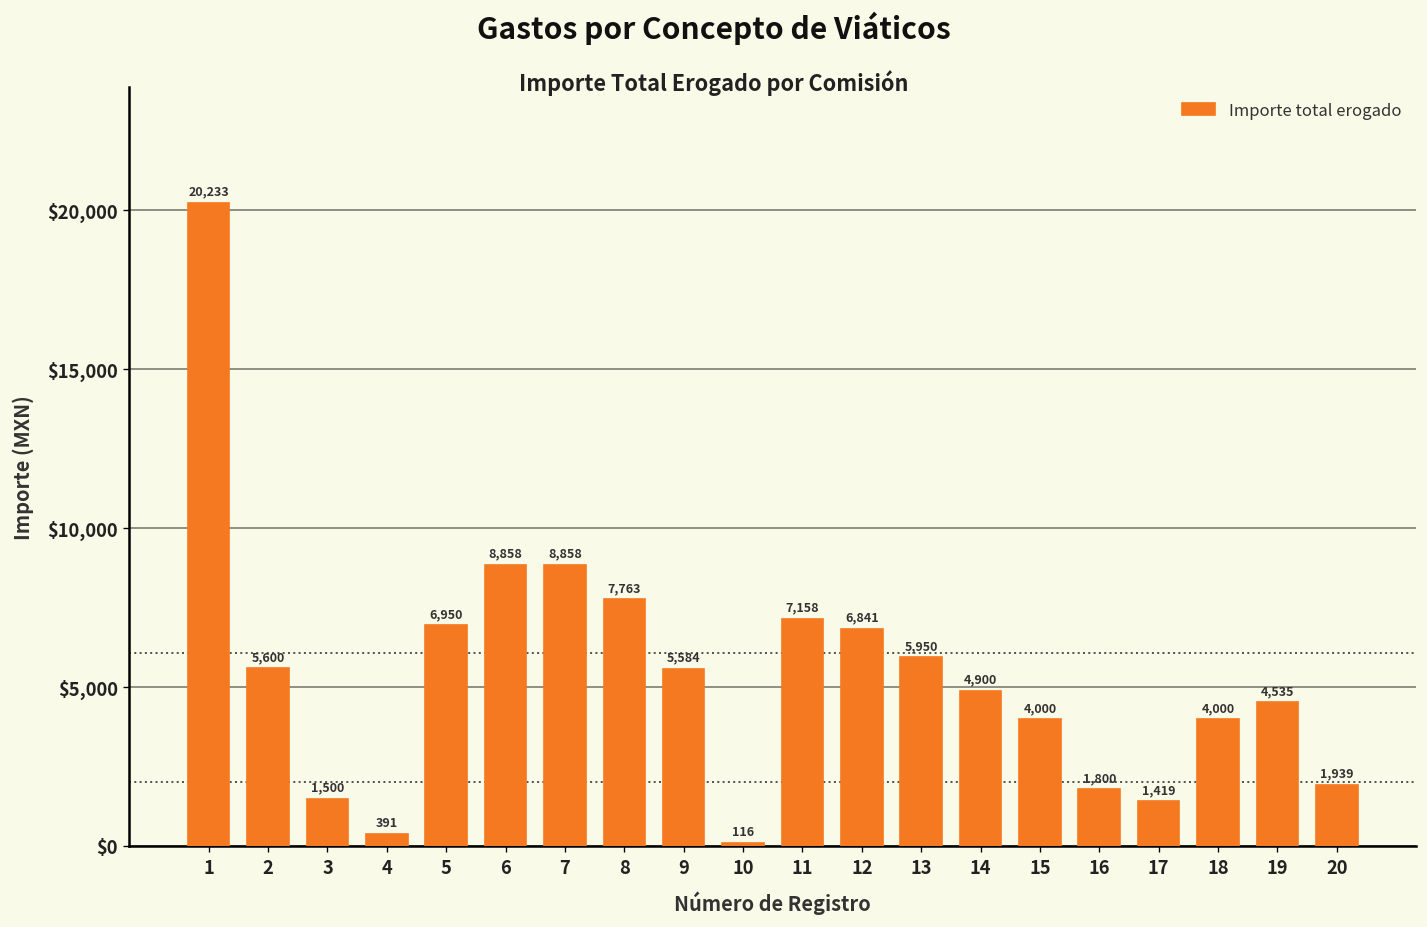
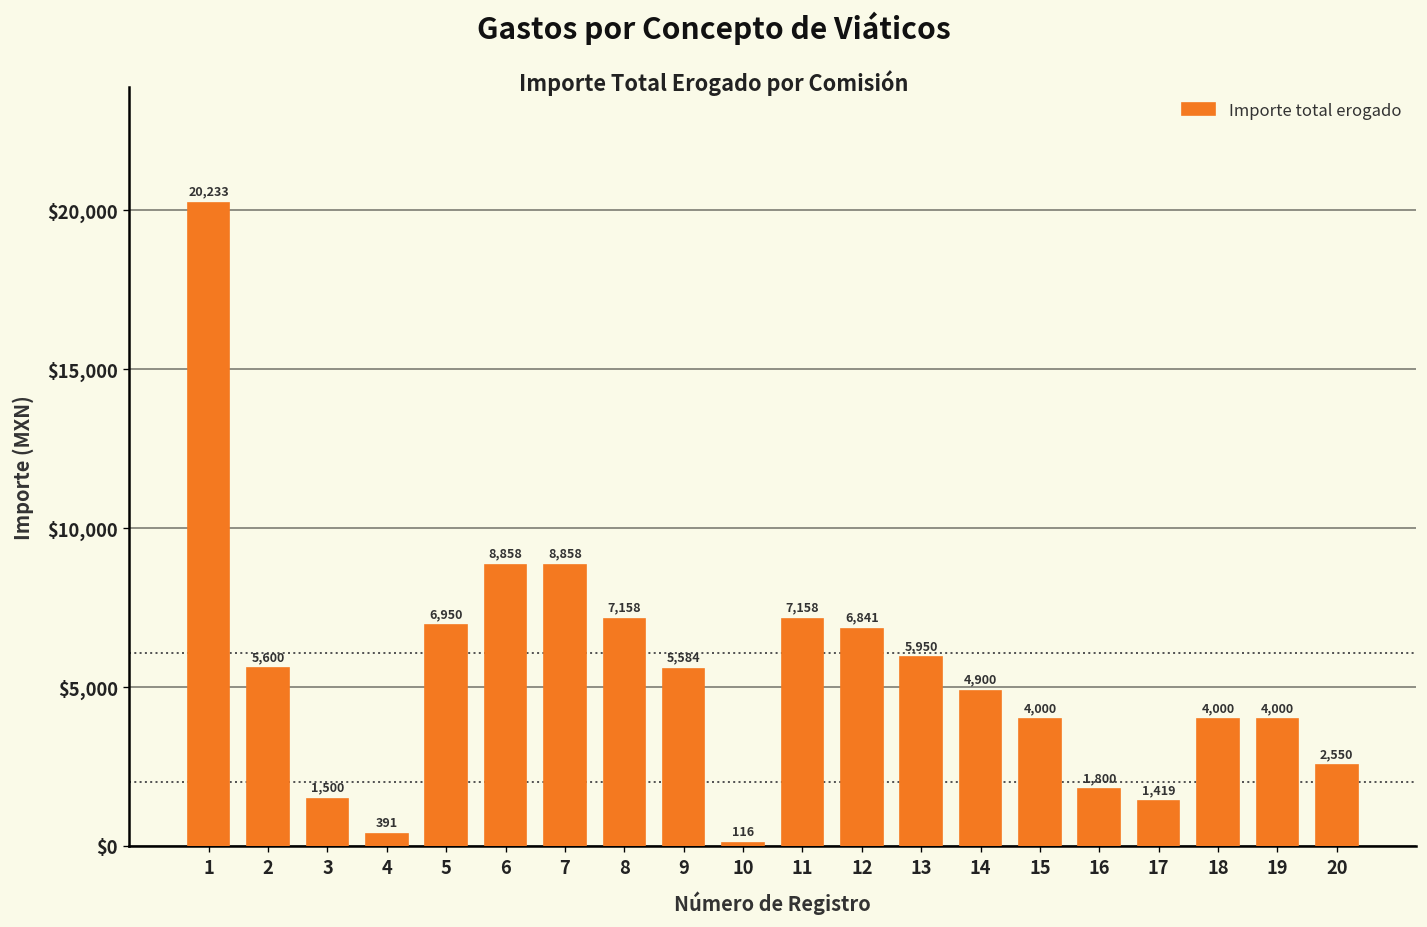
  {
    "1": "20,233",
    "2": "5,600",
    "3": "1,500",
    "4": "391",
    "5": "6,950",
    "6": "8,858",
    "7": "8,858",
-   "8": "7,763",
+   "8": "7,158",
    "9": "5,584",
    "10": "116",
    "11": "7,158",
    "12": "6,841",
    "13": "5,950",
    "14": "4,900",
    "15": "4,000",
    "16": "1,800",
    "17": "1,419",
    "18": "4,000",
-   "19": "4,535",
-   "20": "1,939"
+   "19": "4,000",
+   "20": "2,550"
  }
